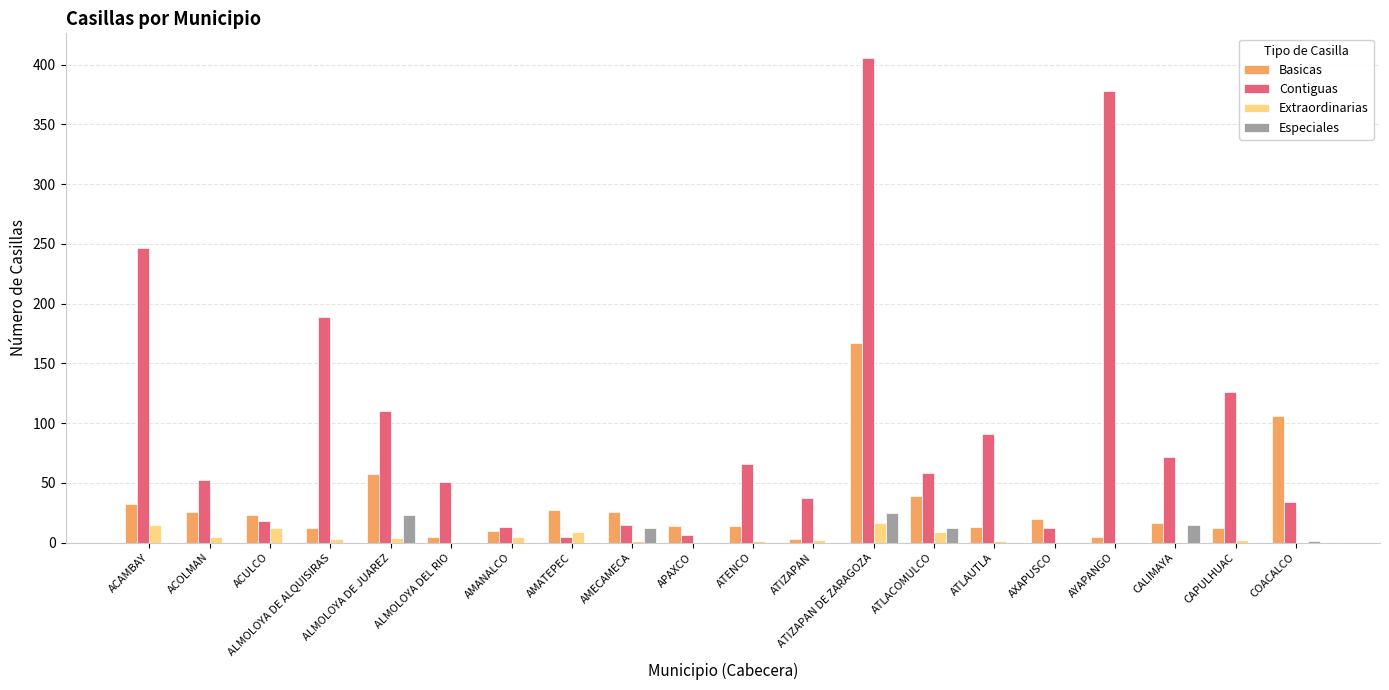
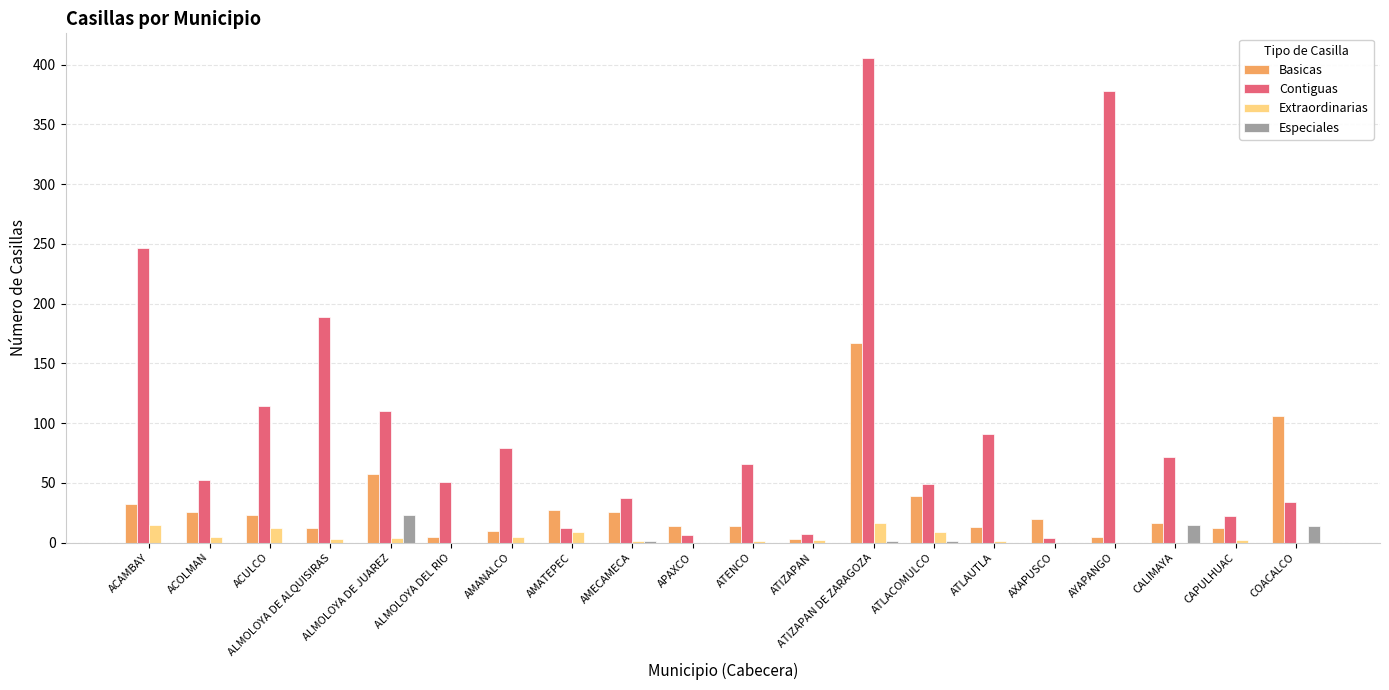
  {
    "Contiguas": {
      "ACAMBAY": 247,
      "ACOLMAN": 52,
-     "ACULCO": 18,
+     "ACULCO": 114,
      "ALMOLOYA DE ALQUISIRAS": 189,
      "ALMOLOYA DE JUAREZ": 110,
      "ALMOLOYA DEL RIO": 51,
-     "AMANALCO": 13,
-     "AMATEPEC": 5,
-     "AMECAMECA": 15,
+     "AMANALCO": 79,
+     "AMATEPEC": 12,
+     "AMECAMECA": 37,
      "APAXCO": 6,
      "ATENCO": 66,
-     "ATIZAPAN": 37,
+     "ATIZAPAN": 7,
      "ATIZAPAN DE ZARAGOZA": 406,
-     "ATLACOMULCO": 58,
+     "ATLACOMULCO": 49,
      "ATLAUTLA": 91,
-     "AXAPUSCO": 12,
+     "AXAPUSCO": 4,
      "AYAPANGO": 378,
      "CALIMAYA": 72,
-     "CAPULHUAC": 126,
+     "CAPULHUAC": 22,
      "COACALCO": 34
    },
    "Especiales": {
      "ACAMBAY": 0,
      "ACOLMAN": 0,
      "ACULCO": 0,
      "ALMOLOYA DE ALQUISIRAS": 0,
      "ALMOLOYA DE JUAREZ": 23,
      "ALMOLOYA DEL RIO": 0,
      "AMANALCO": 0,
      "AMATEPEC": 0,
-     "AMECAMECA": 12,
+     "AMECAMECA": 1,
      "APAXCO": 0,
      "ATENCO": 0,
      "ATIZAPAN": 0,
-     "ATIZAPAN DE ZARAGOZA": 25,
-     "ATLACOMULCO": 12,
+     "ATIZAPAN DE ZARAGOZA": 1,
+     "ATLACOMULCO": 1,
      "ATLAUTLA": 0,
      "AXAPUSCO": 0,
      "AYAPANGO": 0,
      "CALIMAYA": 15,
      "CAPULHUAC": 0,
-     "COACALCO": 1
+     "COACALCO": 14
    }
  }
